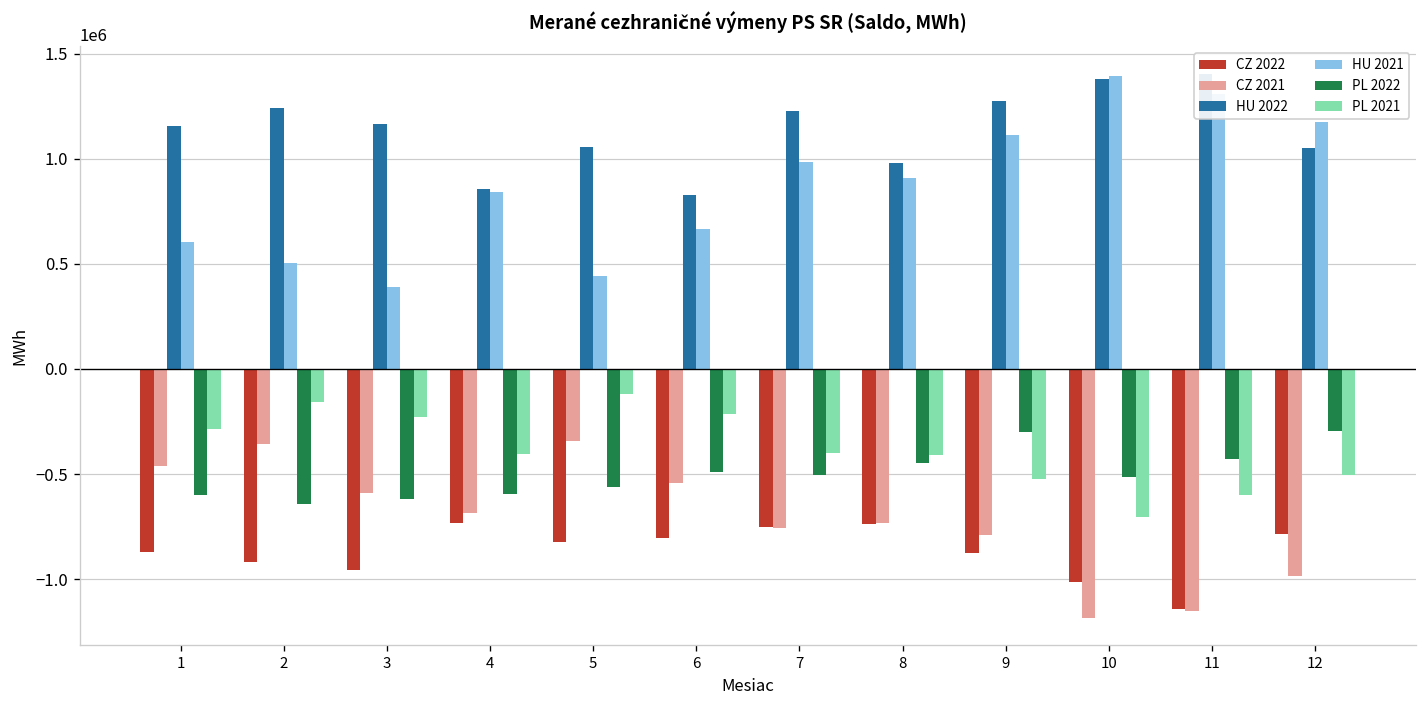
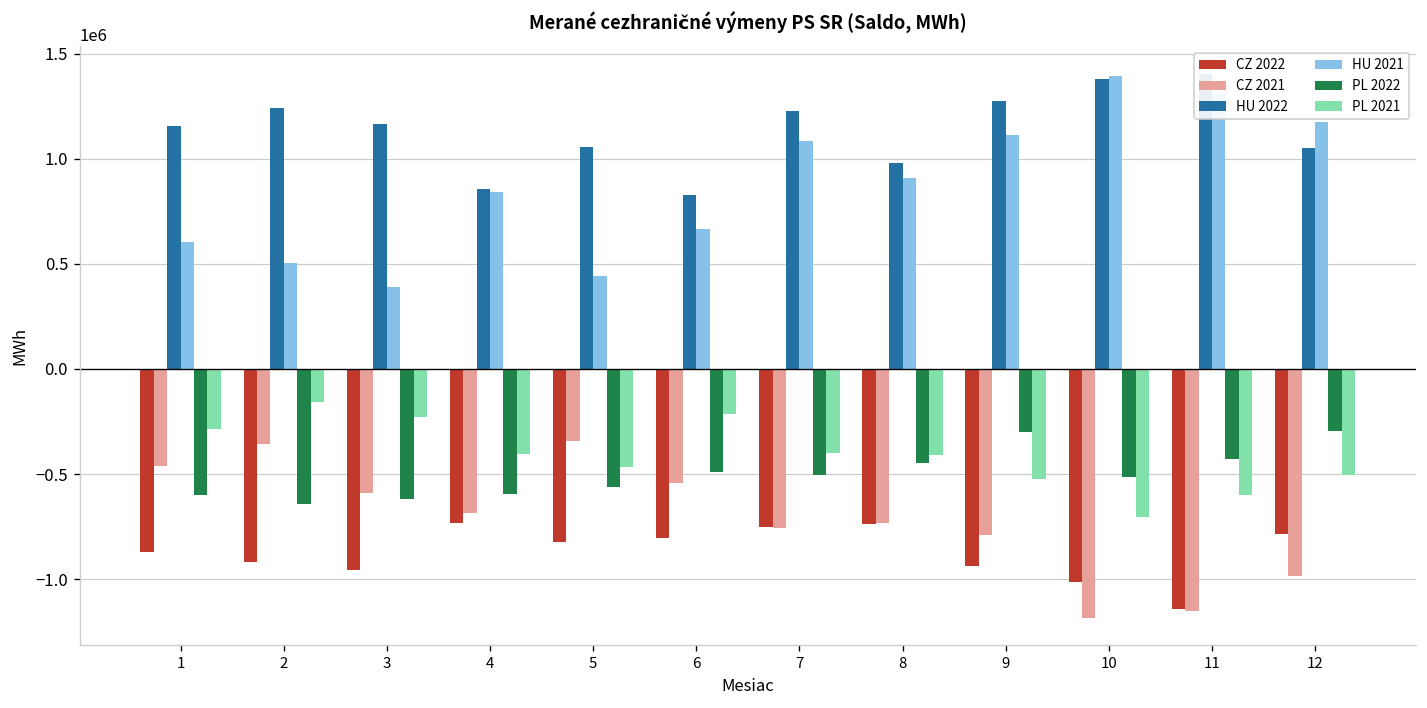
  {
    "CZ 2022": {
      "1": -870000,
      "2": -920000,
      "3": -960000,
      "4": -730000,
      "5": -820000,
      "6": -800000,
      "7": -750000,
      "8": -740000,
-     "9": -880000,
+     "9": -940000,
      "10": -1010000,
      "11": -1140000,
      "12": -780000
    },
    "CZ 2021": {
      "1": -460000,
      "2": -360000,
      "3": -590000,
      "4": -680000,
      "5": -340000,
      "6": -540000,
      "7": -750000,
      "8": -730000,
      "9": -790000,
      "10": -1180000,
      "11": -1150000,
      "12": -980000
    },
    "HU 2022": {
      "1": 1150000,
      "2": 1240000,
      "3": 1170000,
      "4": 850000,
      "5": 1060000,
      "6": 830000,
      "7": 1230000,
      "8": 980000,
      "9": 1280000,
      "10": 1380000,
      "12": 1050000
    },
    "HU 2021": {
      "1": 610000,
      "2": 500000,
      "3": 390000,
      "4": 840000,
      "5": 440000,
      "6": 670000,
-     "7": 980000,
+     "7": 1080000,
      "8": 910000,
      "9": 1110000,
      "10": 1390000,
      "12": 1180000
    },
    "PL 2022": {
      "1": -600000,
      "2": -640000,
      "3": -620000,
      "4": -600000,
      "5": -560000,
      "6": -490000,
      "7": -500000,
      "8": -450000,
      "9": -300000,
      "10": -510000,
      "11": -430000,
      "12": -290000
    },
    "PL 2021": {
      "1": -290000,
      "2": -160000,
      "3": -230000,
      "4": -410000,
-     "5": -120000,
+     "5": -470000,
      "6": -210000,
      "7": -400000,
      "8": -410000,
      "9": -520000,
      "10": -710000,
      "11": -600000,
      "12": -500000
    }
  }
